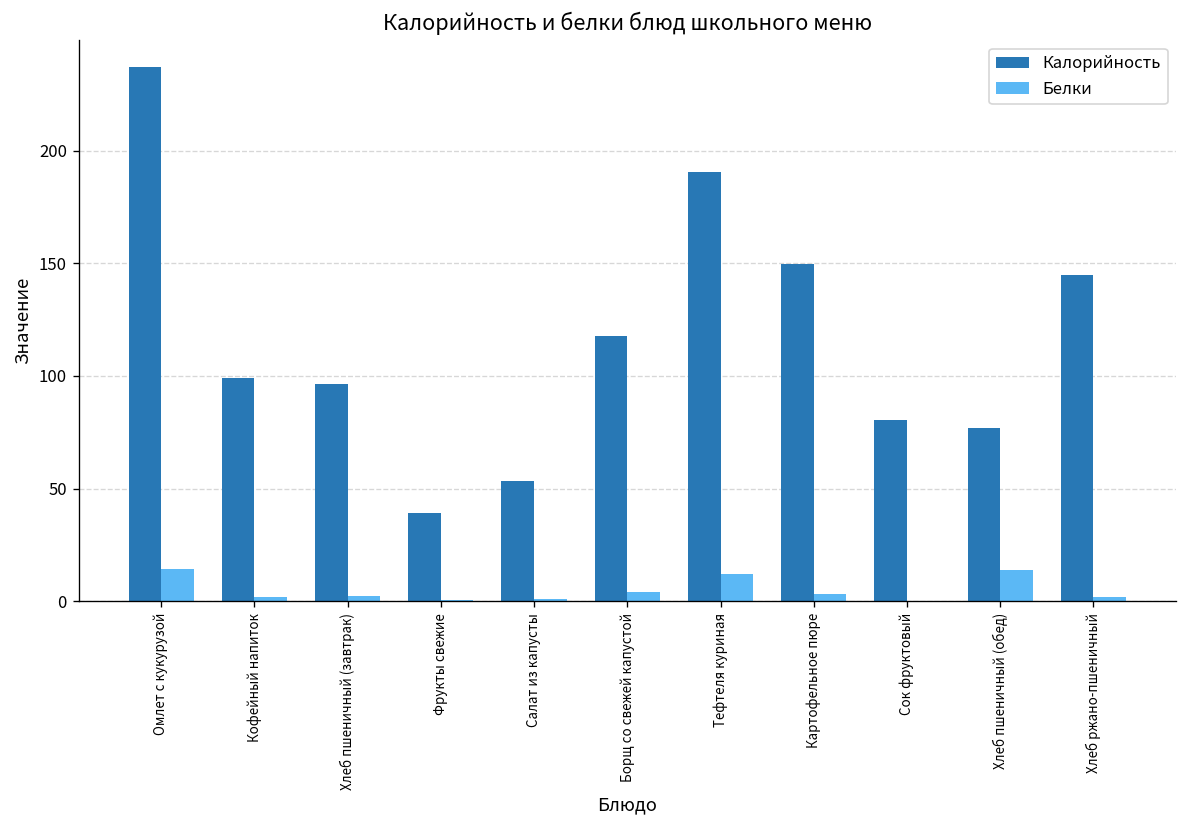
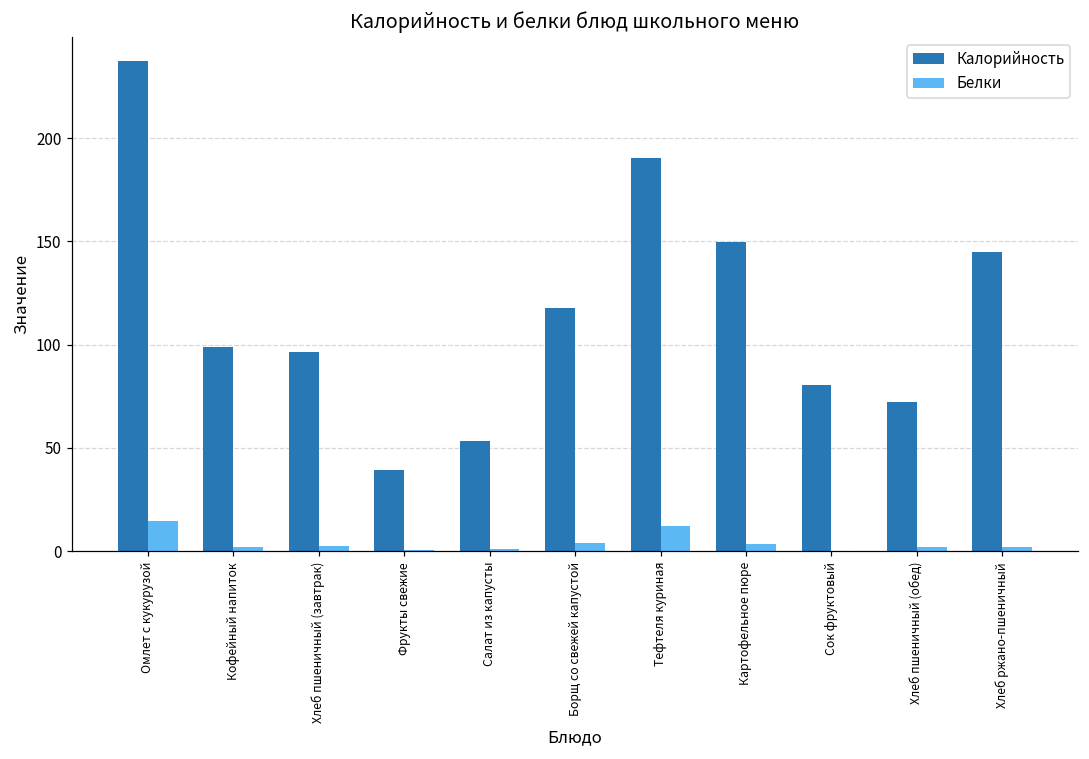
  {
    "Калорийность": {
      "Омлет с кукурузой": 237,
      "Кофейный напиток": 99,
      "Хлеб пшеничный (завтрак)": 96,
      "Фрукты свежие": 39,
      "Салат из капусты": 54,
      "Борщ со свежей капустой": 118,
      "Тефтеля куриная": 190,
      "Картофельное пюре": 150,
      "Сок фруктовый": 81,
-     "Хлеб пшеничный (обед)": 77,
+     "Хлеб пшеничный (обед)": 72,
      "Хлеб ржано-пшеничный": 145
    },
    "Белки": {
      "Омлет с кукурузой": 14,
      "Кофейный напиток": 2,
      "Хлеб пшеничный (завтрак)": 2,
      "Борщ со свежей капустой": 4,
      "Тефтеля куриная": 12,
      "Картофельное пюре": 3,
      "Сок фруктовый": 0,
-     "Хлеб пшеничный (обед)": 14,
+     "Хлеб пшеничный (обед)": 2,
      "Хлеб ржано-пшеничный": 2
    }
  }
